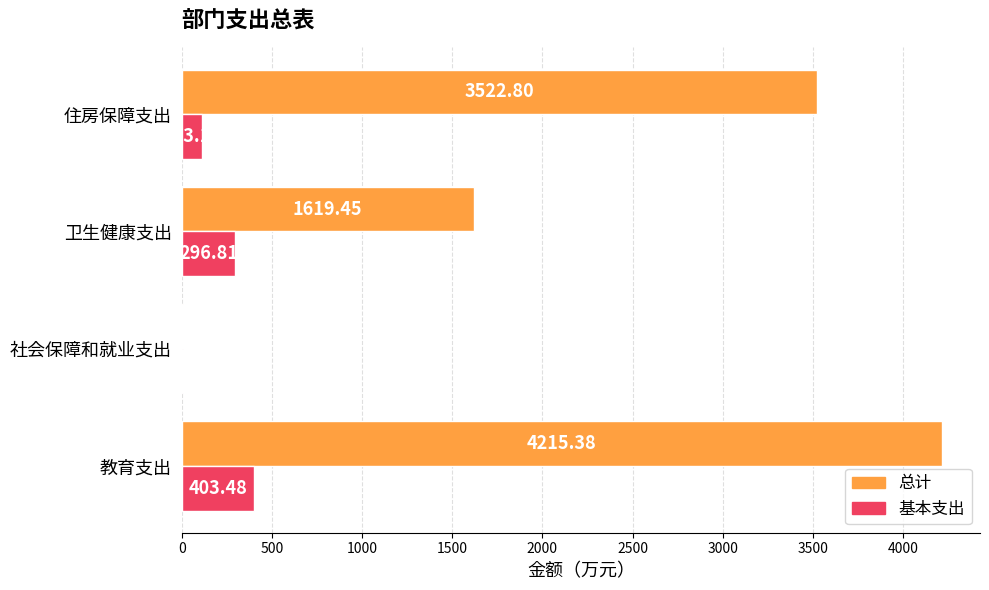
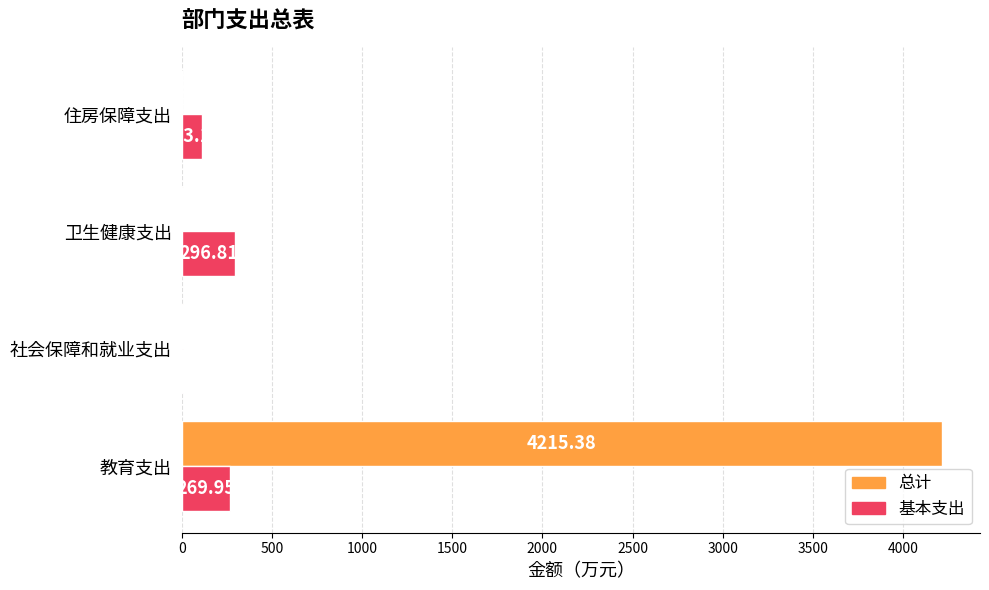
  {
    "总计": {
-     "住房保障支出": 3520,
-     "卫生健康支出": 1620
+     "住房保障支出": 0,
+     "卫生健康支出": 0
    },
    "基本支出": {
      "卫生健康支出": 296.81,
-     "教育支出": 403.48
+     "教育支出": 269.95
    }
  }
